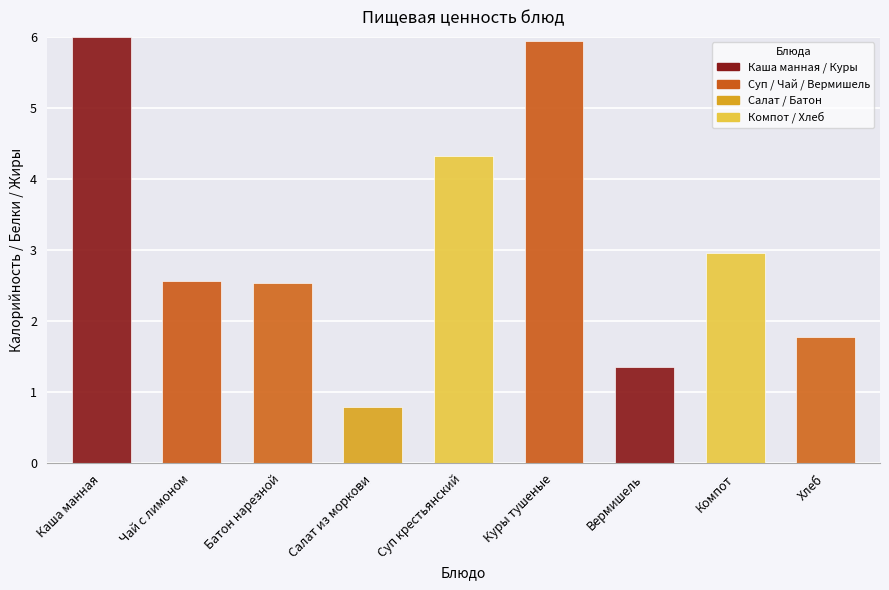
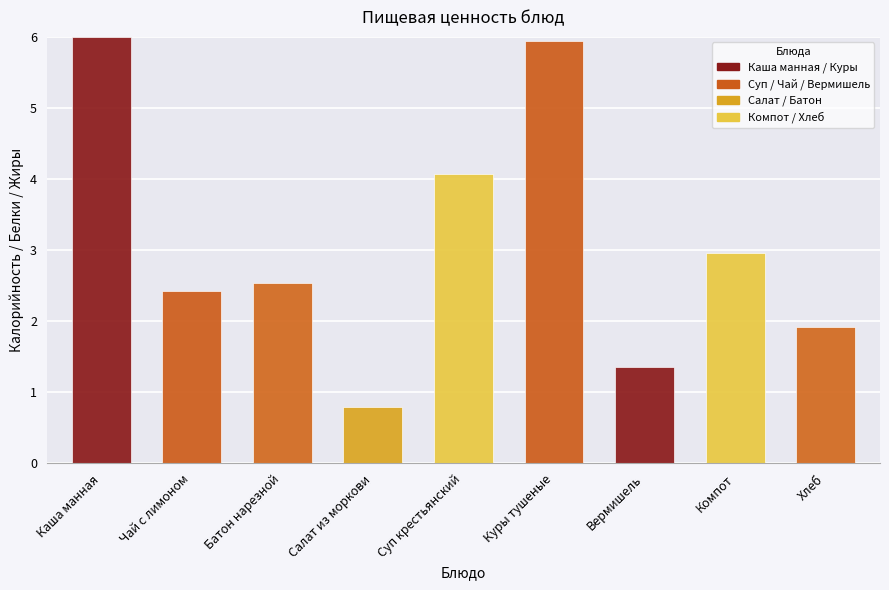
  {
    "Каша манная": 6.0,
-   "Чай с лимоном": 2.6,
+   "Чай с лимоном": 2.4,
    "Батон нарезной": 2.5,
    "Салат из моркови": 0.8,
-   "Суп крестьянский": 4.3,
+   "Суп крестьянский": 4.1,
    "Куры тушеные": 5.9,
    "Вермишель": 1.4,
    "Компот": 3.0,
-   "Хлеб": 1.8
+   "Хлеб": 1.9
  }
